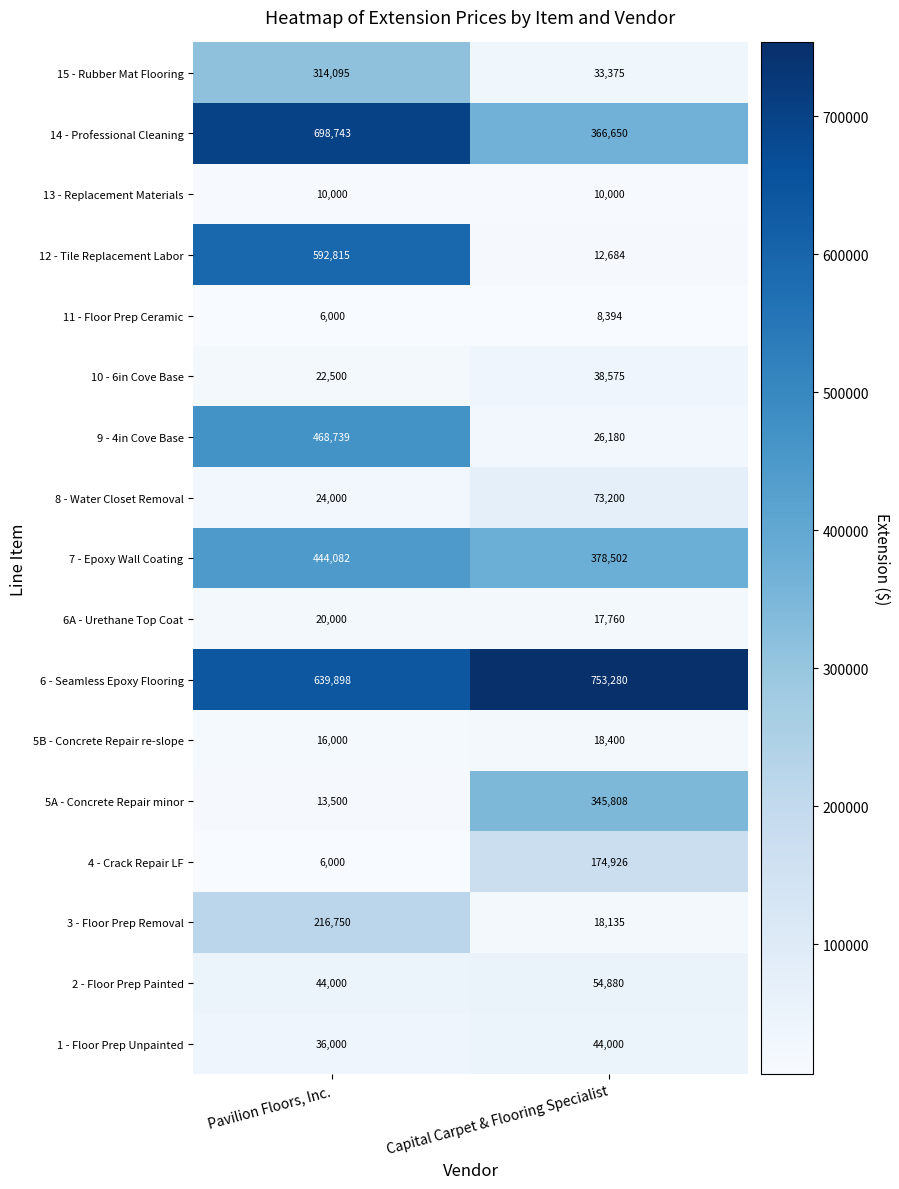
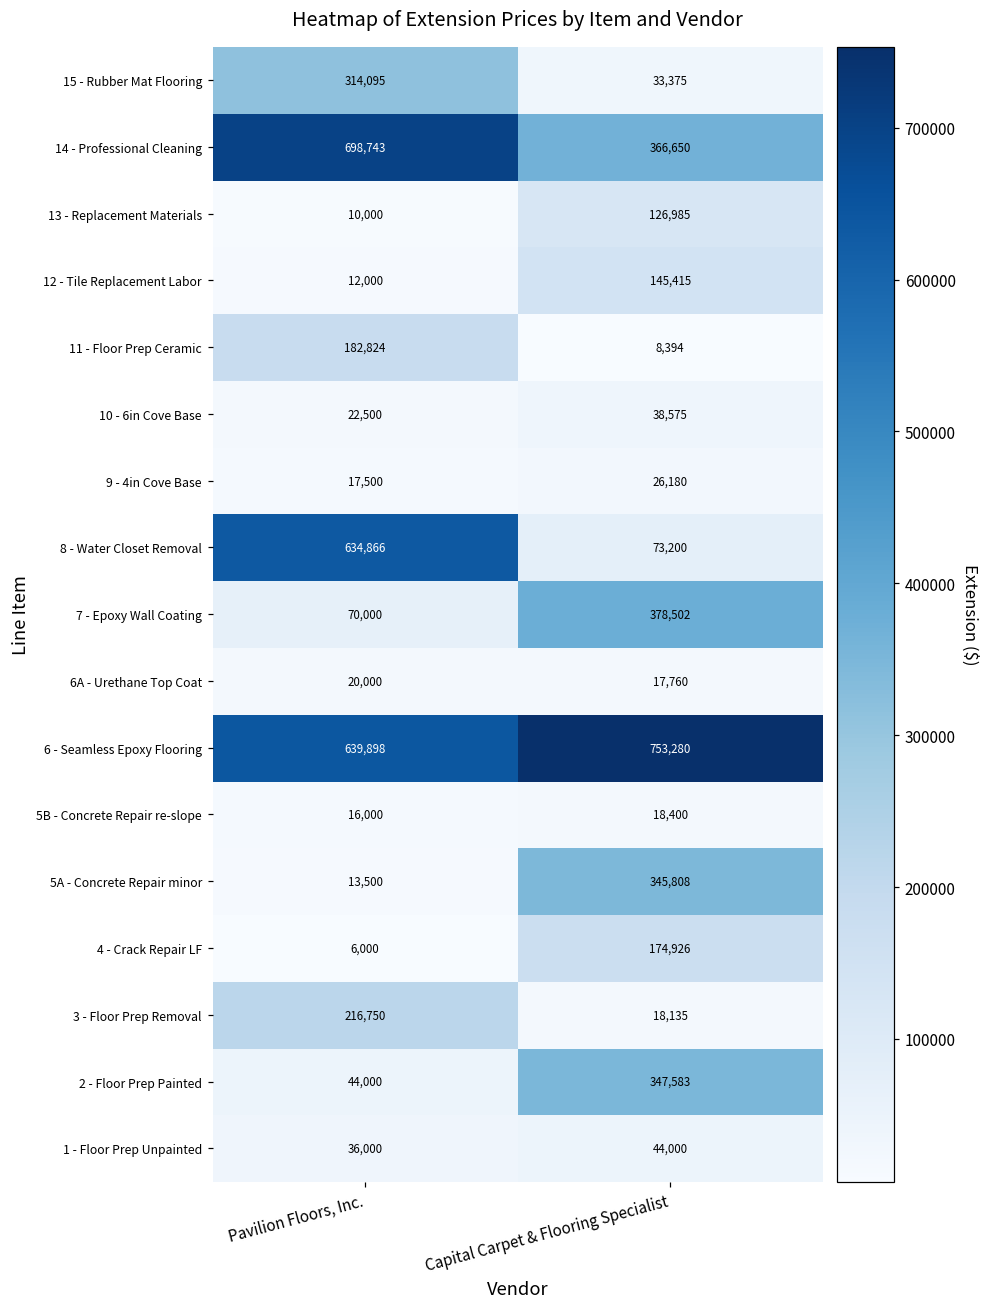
  {
    "15 - Rubber Mat Flooring": {
      "Pavilion Floors, Inc.": "314,095",
      "Capital Carpet & Flooring Specialist": "33,375"
    },
    "14 - Professional Cleaning": {
      "Pavilion Floors, Inc.": "698,743",
      "Capital Carpet & Flooring Specialist": "366,650"
    },
    "13 - Replacement Materials": {
      "Pavilion Floors, Inc.": "10,000",
-     "Capital Carpet & Flooring Specialist": "10,000"
+     "Capital Carpet & Flooring Specialist": "126,985"
    },
    "12 - Tile Replacement Labor": {
-     "Pavilion Floors, Inc.": "592,815",
-     "Capital Carpet & Flooring Specialist": "12,684"
+     "Pavilion Floors, Inc.": "12,000",
+     "Capital Carpet & Flooring Specialist": "145,415"
    },
    "11 - Floor Prep Ceramic": {
-     "Pavilion Floors, Inc.": "6,000",
+     "Pavilion Floors, Inc.": "182,824",
      "Capital Carpet & Flooring Specialist": "8,394"
    },
    "10 - 6in Cove Base": {
      "Pavilion Floors, Inc.": "22,500",
      "Capital Carpet & Flooring Specialist": "38,575"
    },
    "9 - 4in Cove Base": {
-     "Pavilion Floors, Inc.": "468,739",
+     "Pavilion Floors, Inc.": "17,500",
      "Capital Carpet & Flooring Specialist": "26,180"
    },
    "8 - Water Closet Removal": {
-     "Pavilion Floors, Inc.": "24,000",
+     "Pavilion Floors, Inc.": "634,866",
      "Capital Carpet & Flooring Specialist": "73,200"
    },
    "7 - Epoxy Wall Coating": {
-     "Pavilion Floors, Inc.": "444,082",
+     "Pavilion Floors, Inc.": "70,000",
      "Capital Carpet & Flooring Specialist": "378,502"
    },
    "6A - Urethane Top Coat": {
      "Pavilion Floors, Inc.": "20,000",
      "Capital Carpet & Flooring Specialist": "17,760"
    },
    "6 - Seamless Epoxy Flooring": {
      "Pavilion Floors, Inc.": "639,898",
      "Capital Carpet & Flooring Specialist": "753,280"
    },
    "5B - Concrete Repair re-slope": {
      "Pavilion Floors, Inc.": "16,000",
      "Capital Carpet & Flooring Specialist": "18,400"
    },
    "5A - Concrete Repair minor": {
      "Pavilion Floors, Inc.": "13,500",
      "Capital Carpet & Flooring Specialist": "345,808"
    },
    "4 - Crack Repair LF": {
      "Pavilion Floors, Inc.": "6,000",
      "Capital Carpet & Flooring Specialist": "174,926"
    },
    "3 - Floor Prep Removal": {
      "Pavilion Floors, Inc.": "216,750",
      "Capital Carpet & Flooring Specialist": "18,135"
    },
    "2 - Floor Prep Painted": {
      "Pavilion Floors, Inc.": "44,000",
-     "Capital Carpet & Flooring Specialist": "54,880"
+     "Capital Carpet & Flooring Specialist": "347,583"
    },
    "1 - Floor Prep Unpainted": {
      "Pavilion Floors, Inc.": "36,000",
      "Capital Carpet & Flooring Specialist": "44,000"
    }
  }
